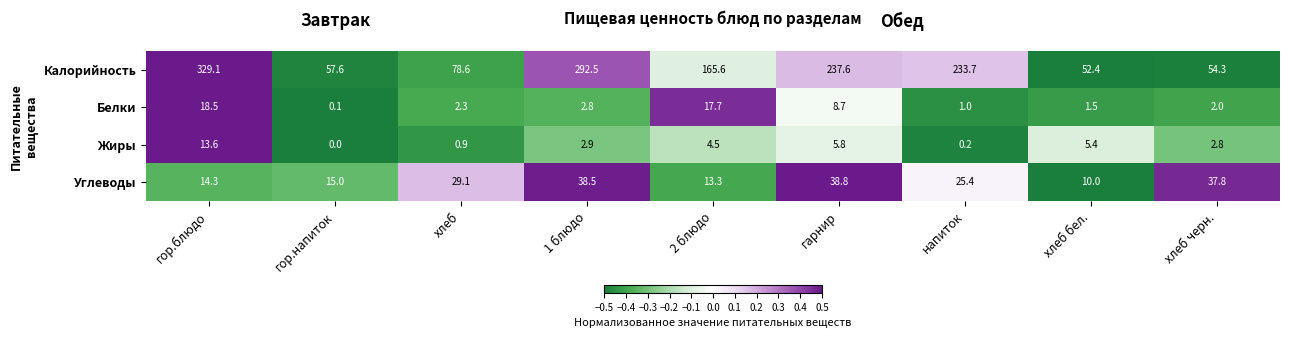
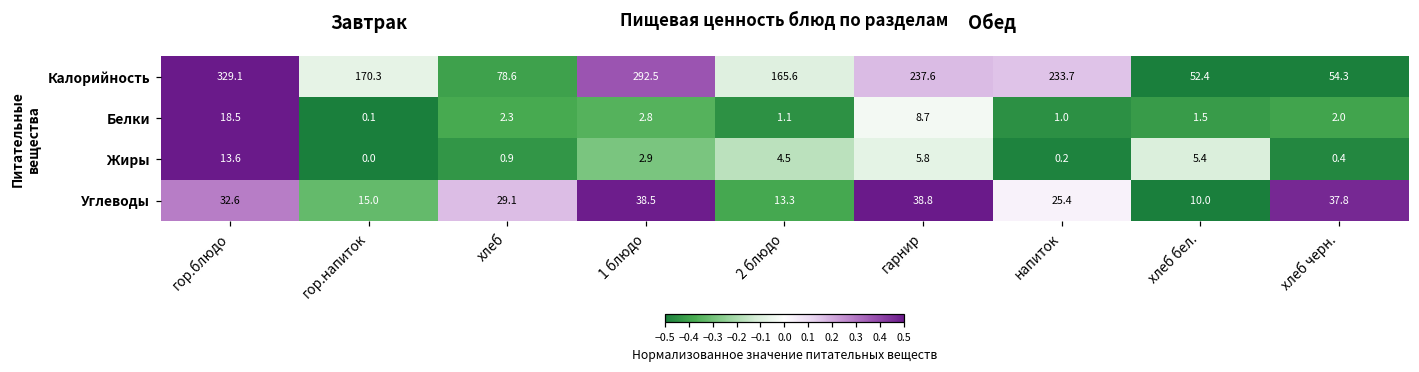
  {
    "Калорийность": {
      "гор.блюдо": 329.1,
-     "гор.напиток": 57.6,
+     "гор.напиток": 170.3,
      "хлеб": 78.6,
      "1 блюдо": 292.5,
      "2 блюдо": 165.6,
      "гарнир": 237.6,
      "напиток": 233.7,
      "хлеб бел.": 52.4,
      "хлеб черн.": 54.3
    },
    "Белки": {
      "гор.блюдо": 18.5,
      "гор.напиток": 0.1,
      "хлеб": 2.3,
      "1 блюдо": 2.8,
-     "2 блюдо": 17.7,
+     "2 блюдо": 1.1,
      "гарнир": 8.7,
      "напиток": 1.0,
      "хлеб бел.": 1.5,
      "хлеб черн.": 2.0
    },
    "Жиры": {
      "гор.блюдо": 13.6,
      "гор.напиток": 0.0,
      "хлеб": 0.9,
      "1 блюдо": 2.9,
      "2 блюдо": 4.5,
      "гарнир": 5.8,
      "напиток": 0.2,
      "хлеб бел.": 5.4,
-     "хлеб черн.": 2.8
+     "хлеб черн.": 0.4
    },
    "Углеводы": {
-     "гор.блюдо": 14.3,
+     "гор.блюдо": 32.6,
      "гор.напиток": 15.0,
      "хлеб": 29.1,
      "1 блюдо": 38.5,
      "2 блюдо": 13.3,
      "гарнир": 38.8,
      "напиток": 25.4,
      "хлеб бел.": 10.0,
      "хлеб черн.": 37.8
    }
  }
